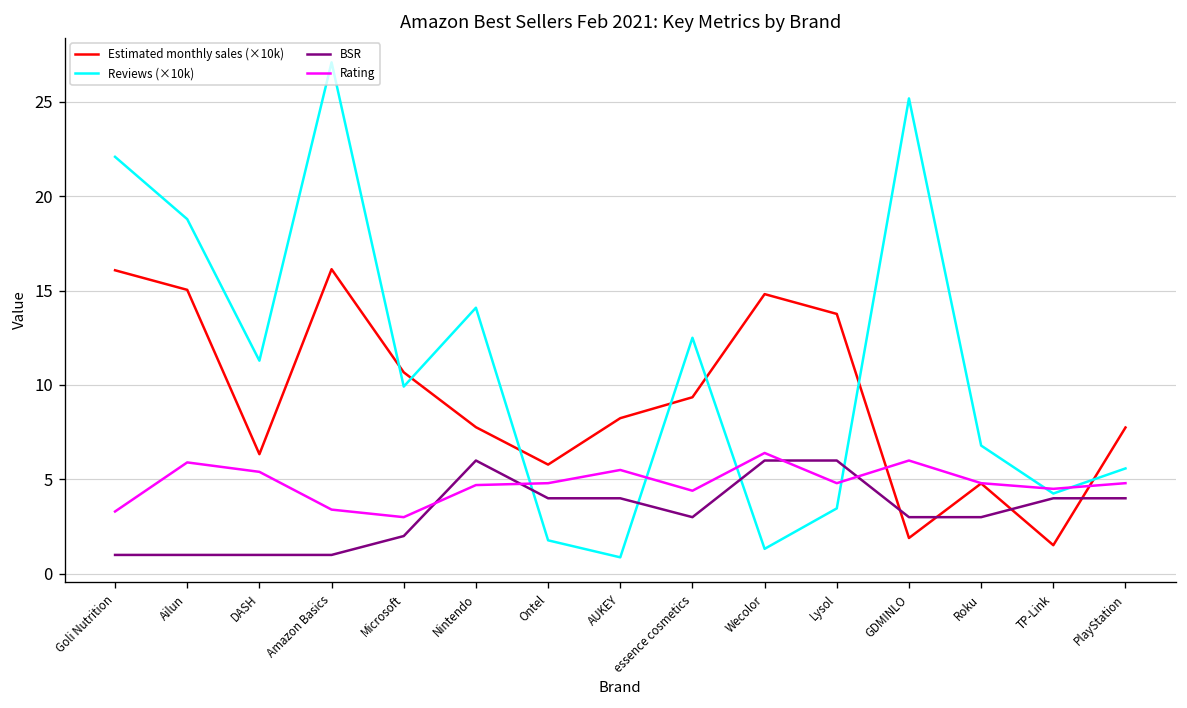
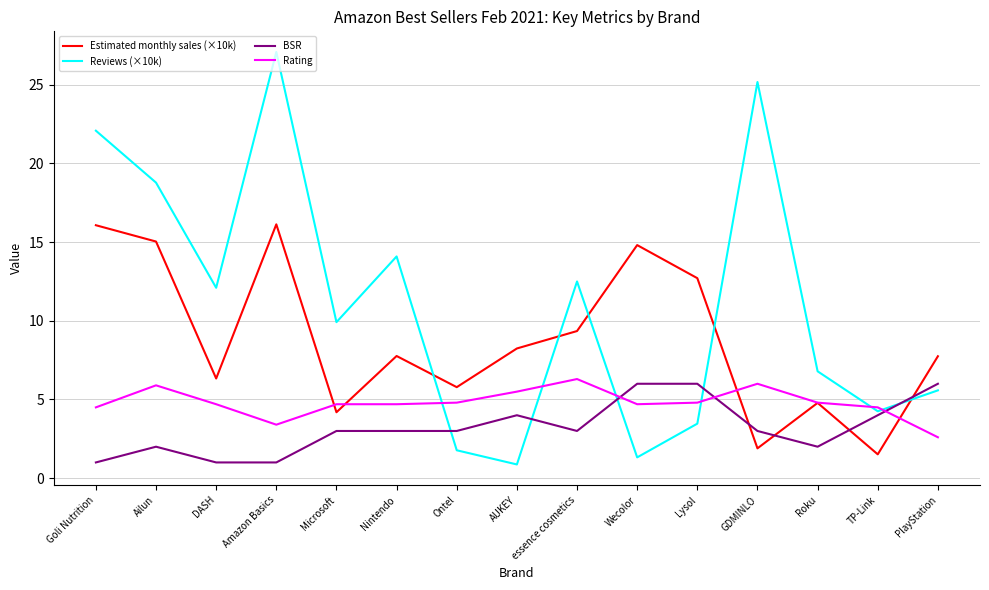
  {
    "Estimated monthly sales (×10k)": {
      "Goli Nutrition": 16.1,
      "Ailun": 15.0,
      "DASH": 6.3,
      "Amazon Basics": 16.1,
-     "Microsoft": 10.7,
+     "Microsoft": 4.2,
      "Nintendo": 7.8,
      "Ontel": 5.8,
      "AUKEY": 8.2,
      "essence cosmetics": 9.4,
      "Wecolor": 14.8,
-     "Lysol": 13.8,
+     "Lysol": 12.7,
      "GDMINLO": 1.9,
      "TP-Link": 1.5,
      "PlayStation": 7.7
    },
    "Reviews (×10k)": {
      "Goli Nutrition": 22.1,
      "Ailun": 18.8,
-     "DASH": 11.3,
+     "DASH": 12.1,
      "Microsoft": 9.9,
      "Nintendo": 14.1,
      "Ontel": 1.8,
      "AUKEY": 0.9,
      "essence cosmetics": 12.5,
      "Wecolor": 1.3,
      "Lysol": 3.5,
      "GDMINLO": 25.2,
      "Roku": 6.8,
      "TP-Link": 4.3,
      "PlayStation": 5.6
    },
    "BSR": {
      "Goli Nutrition": 1,
-     "Ailun": 1,
+     "Ailun": 2,
      "DASH": 1,
      "Amazon Basics": 1,
-     "Microsoft": 2,
-     "Nintendo": 6,
-     "Ontel": 4,
+     "Microsoft": 3,
+     "Nintendo": 3,
+     "Ontel": 3,
      "AUKEY": 4,
      "essence cosmetics": 3,
      "Wecolor": 6,
      "Lysol": 6,
      "GDMINLO": 3,
-     "Roku": 3,
+     "Roku": 2,
      "TP-Link": 4,
-     "PlayStation": 4
+     "PlayStation": 6
    },
    "Rating": {
-     "Goli Nutrition": 3.3,
+     "Goli Nutrition": 4.5,
      "Ailun": 5.9,
-     "DASH": 5.4,
+     "DASH": 4.7,
      "Amazon Basics": 3.4,
-     "Microsoft": 3.0,
+     "Microsoft": 4.7,
      "Nintendo": 4.7,
      "Ontel": 4.8,
      "AUKEY": 5.5,
-     "essence cosmetics": 4.4,
-     "Wecolor": 6.4,
+     "essence cosmetics": 6.3,
+     "Wecolor": 4.7,
      "Lysol": 4.8,
      "GDMINLO": 6.0,
      "TP-Link": 4.5,
-     "PlayStation": 4.8
+     "PlayStation": 2.6
    }
  }
